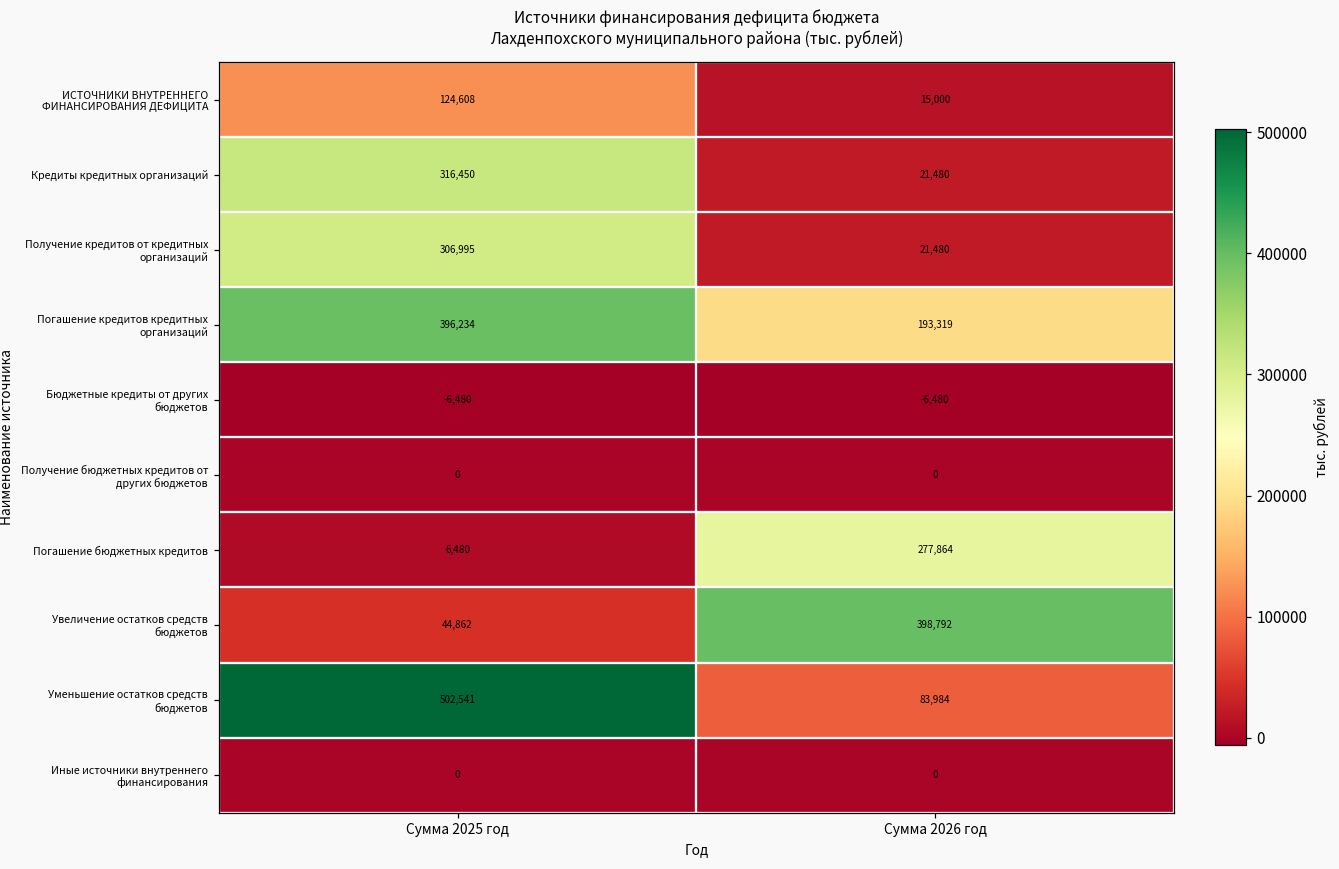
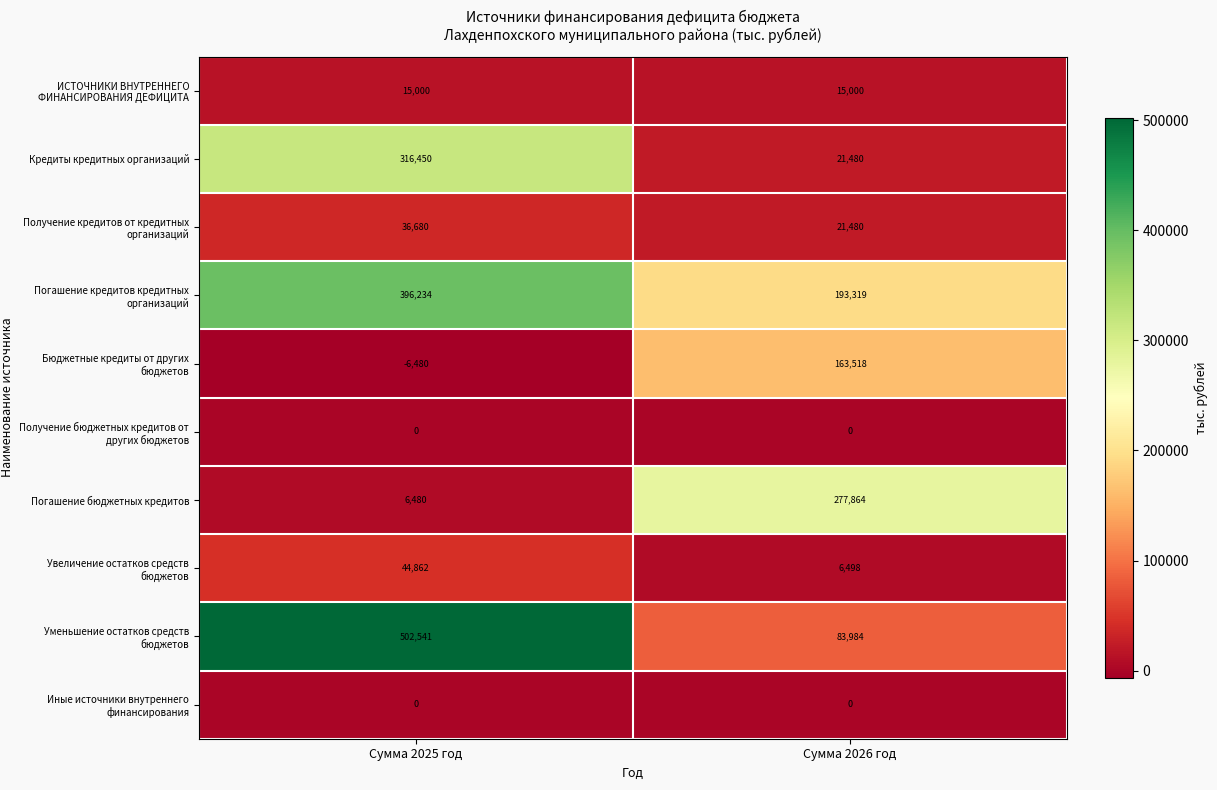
  {
    "ИСТОЧНИКИ ВНУТРЕННЕГО ФИНАНСИРОВАНИЯ ДЕФИЦИТА": {
-     "Сумма 2025 год": "124,608",
+     "Сумма 2025 год": "15,000",
      "Сумма 2026 год": "15,000"
    },
    "Кредиты кредитных организаций": {
      "Сумма 2025 год": "316,450",
      "Сумма 2026 год": "21,480"
    },
    "Получение кредитов от кредитных организаций": {
-     "Сумма 2025 год": "306,995",
+     "Сумма 2025 год": "36,680",
      "Сумма 2026 год": "21,480"
    },
    "Погашение кредитов кредитных организаций": {
      "Сумма 2025 год": "396,234",
      "Сумма 2026 год": "193,319"
    },
    "Бюджетные кредиты от других бюджетов": {
      "Сумма 2025 год": "-6,480",
-     "Сумма 2026 год": "-6,480"
+     "Сумма 2026 год": "163,518"
    },
    "Получение бюджетных кредитов от других бюджетов": {
      "Сумма 2025 год": "0",
      "Сумма 2026 год": "0"
    },
    "Погашение бюджетных кредитов": {
      "Сумма 2025 год": "6,480",
      "Сумма 2026 год": "277,864"
    },
    "Увеличение остатков средств бюджетов": {
      "Сумма 2025 год": "44,862",
-     "Сумма 2026 год": "398,792"
+     "Сумма 2026 год": "6,498"
    },
    "Уменьшение остатков средств бюджетов": {
      "Сумма 2025 год": "502,541",
      "Сумма 2026 год": "83,984"
    },
    "Иные источники внутреннего финансирования": {
      "Сумма 2025 год": "0",
      "Сумма 2026 год": "0"
    }
  }
